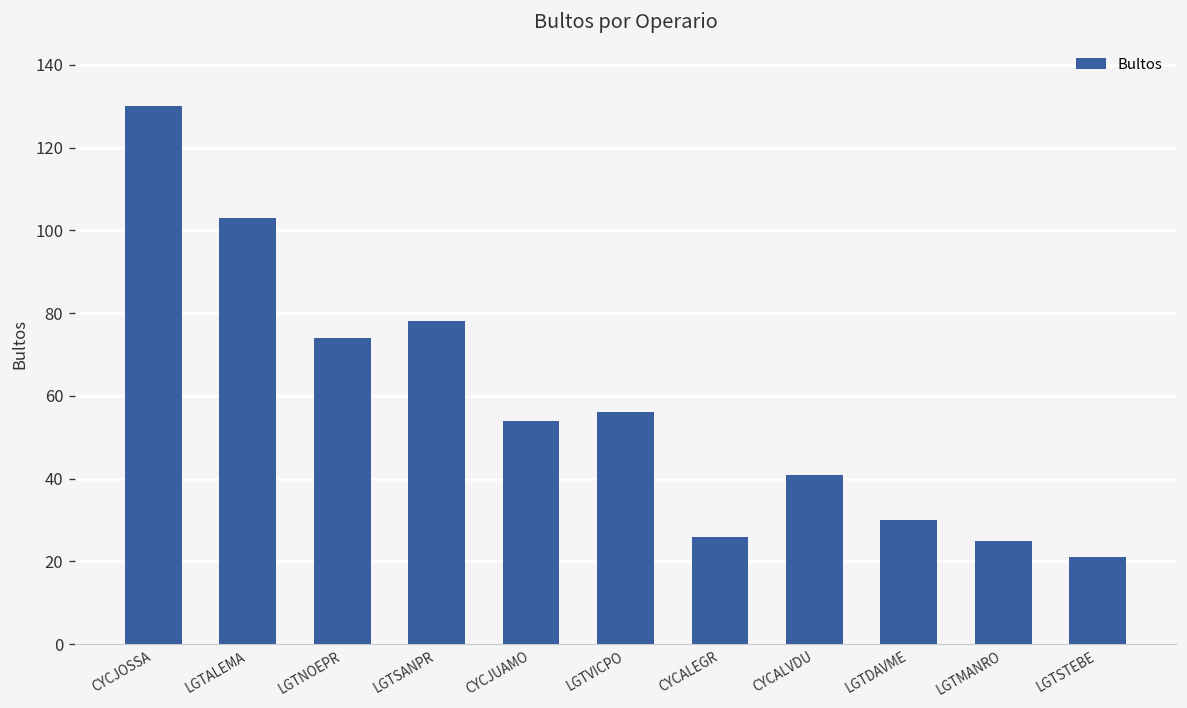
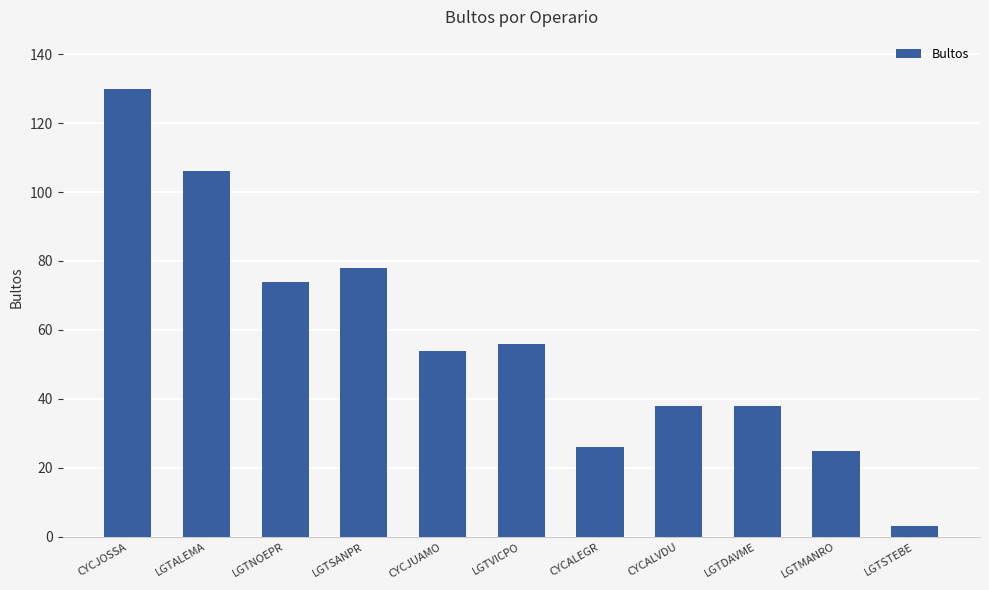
  {
    "CYCJOSSA": 130,
-   "LGTALEMA": 103,
+   "LGTALEMA": 106,
    "LGTNOEPR": 74,
    "LGTSANPR": 78,
    "CYCJUAMO": 54,
    "LGTVICPO": 56,
    "CYCALEGR": 26,
-   "CYCALVDU": 41,
-   "LGTDAVME": 30,
+   "CYCALVDU": 38,
+   "LGTDAVME": 38,
    "LGTMANRO": 25,
-   "LGTSTEBE": 21
+   "LGTSTEBE": 3
  }
